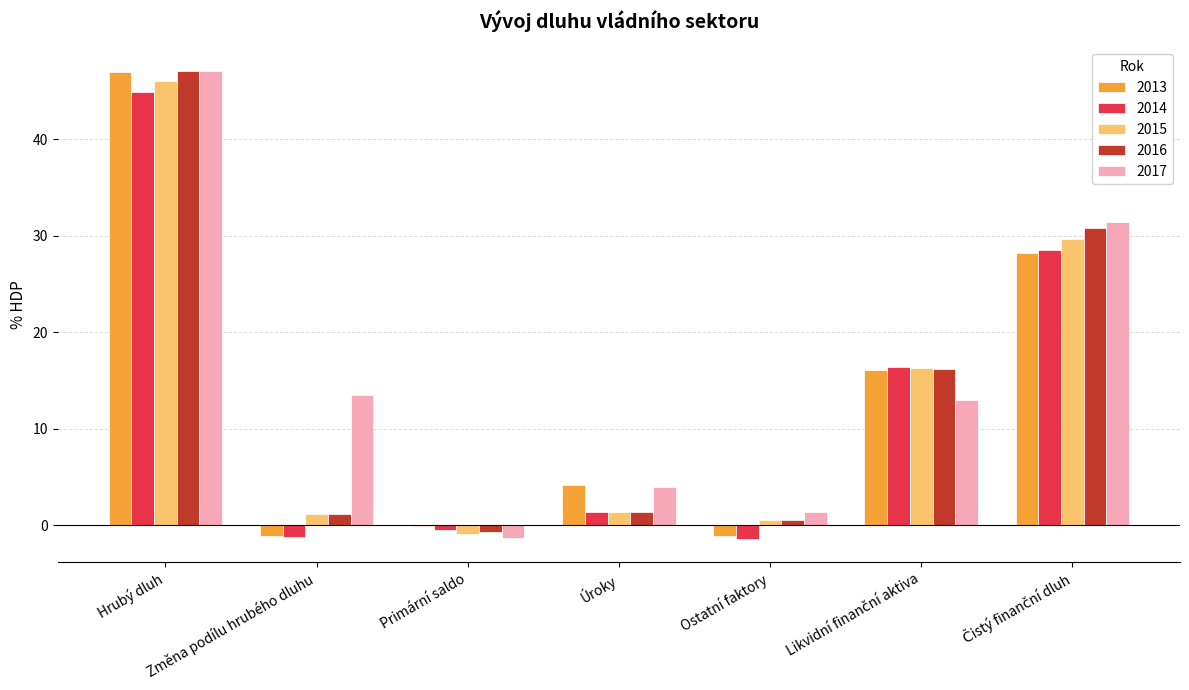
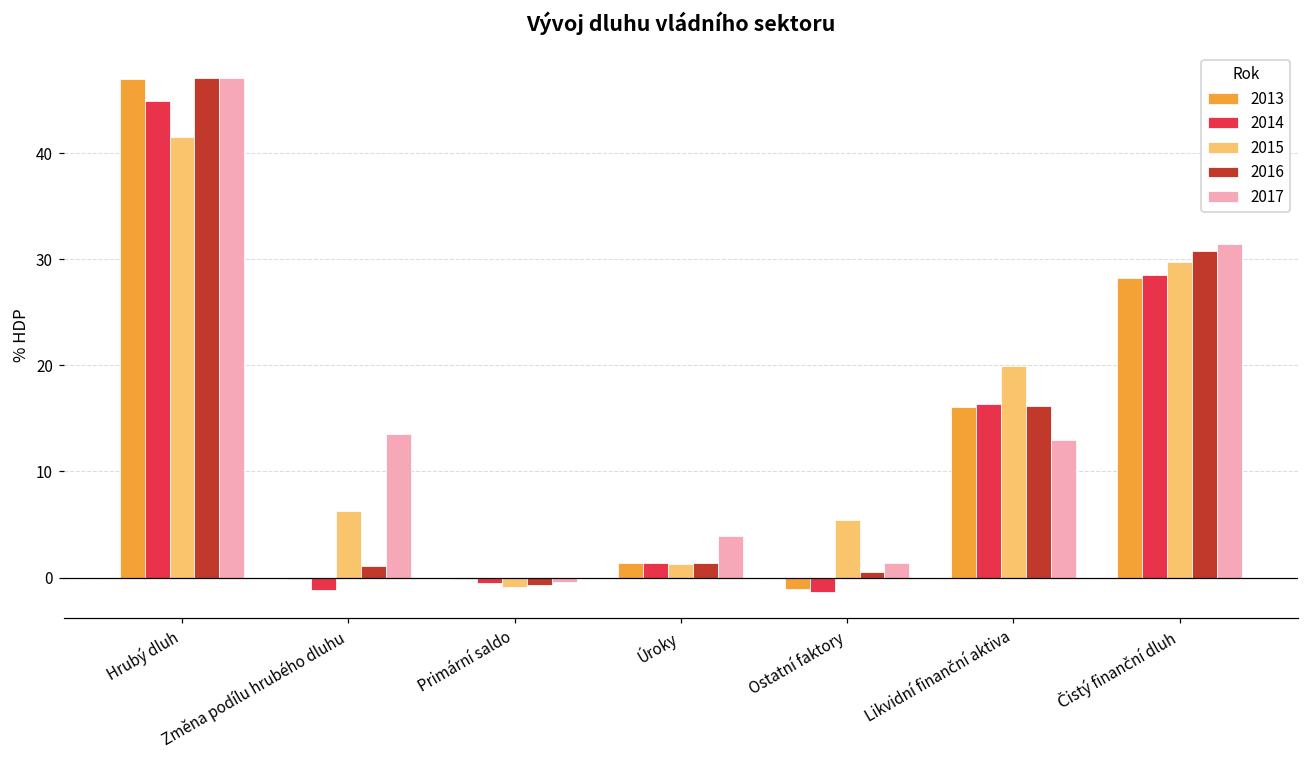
  {
    "2013": {
      "Hrubý dluh": 47,
-     "Změna podílu hrubého dluhu": -1,
-     "Úroky": 4,
+     "Změna podílu hrubého dluhu": 0,
+     "Úroky": 1,
      "Ostatní faktory": -1,
      "Likvidní finanční aktiva": 16,
      "Čistý finanční dluh": 28
    },
    "2015": {
-     "Hrubý dluh": 46,
-     "Změna podílu hrubého dluhu": 1,
+     "Hrubý dluh": 42,
+     "Změna podílu hrubého dluhu": 6,
      "Primární saldo": -1,
      "Úroky": 1,
-     "Ostatní faktory": 1,
-     "Likvidní finanční aktiva": 16,
+     "Ostatní faktory": 5,
+     "Likvidní finanční aktiva": 20,
      "Čistý finanční dluh": 30
    },
    "2017": {
      "Hrubý dluh": 47,
      "Změna podílu hrubého dluhu": 14,
-     "Primární saldo": -1,
+     "Primární saldo": 0,
      "Úroky": 4,
      "Ostatní faktory": 1,
      "Likvidní finanční aktiva": 13,
      "Čistý finanční dluh": 31
    }
  }
